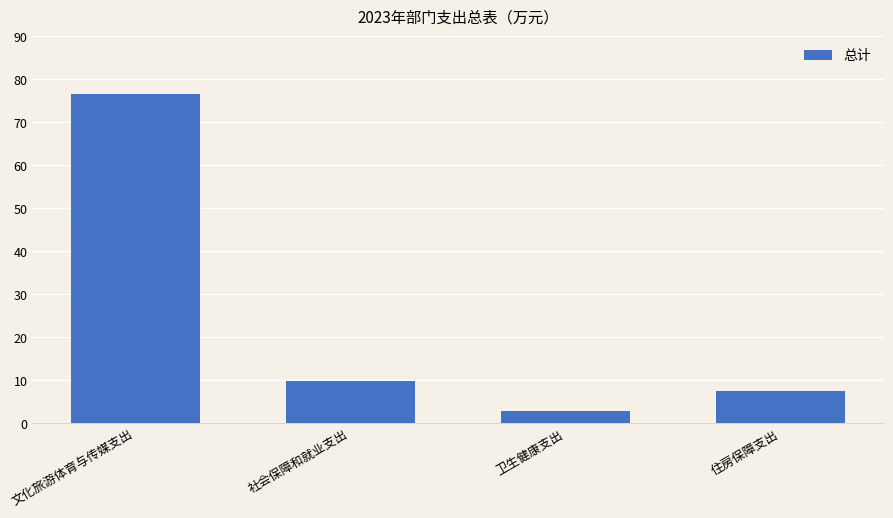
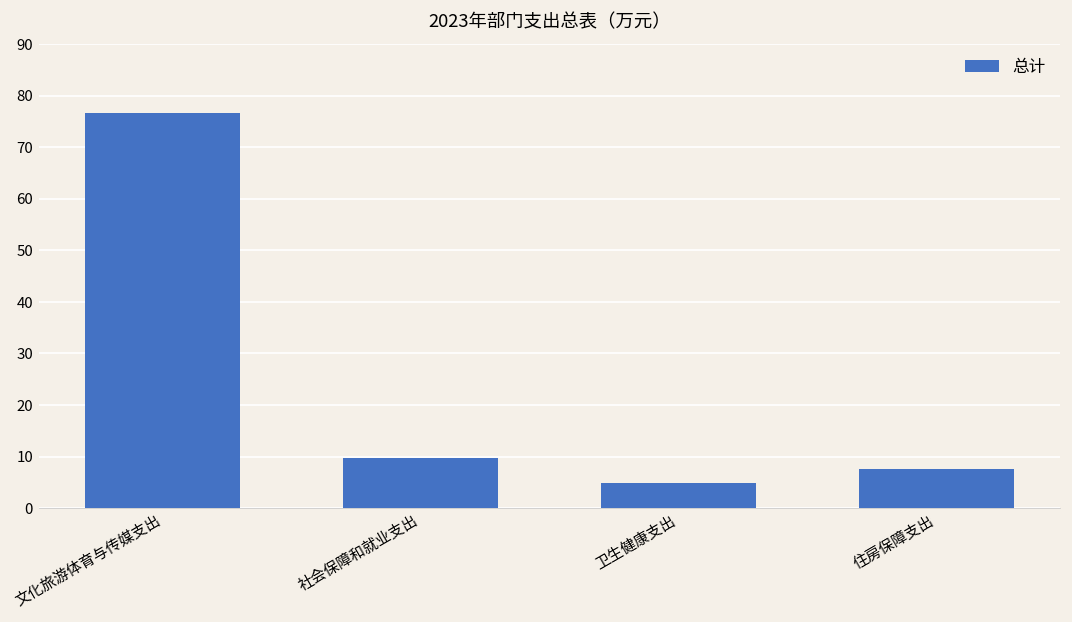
  {
    "文化旅游体育与传媒支出": 77,
    "社会保障和就业支出": 10,
-   "卫生健康支出": 3,
+   "卫生健康支出": 5,
    "住房保障支出": 8
  }
